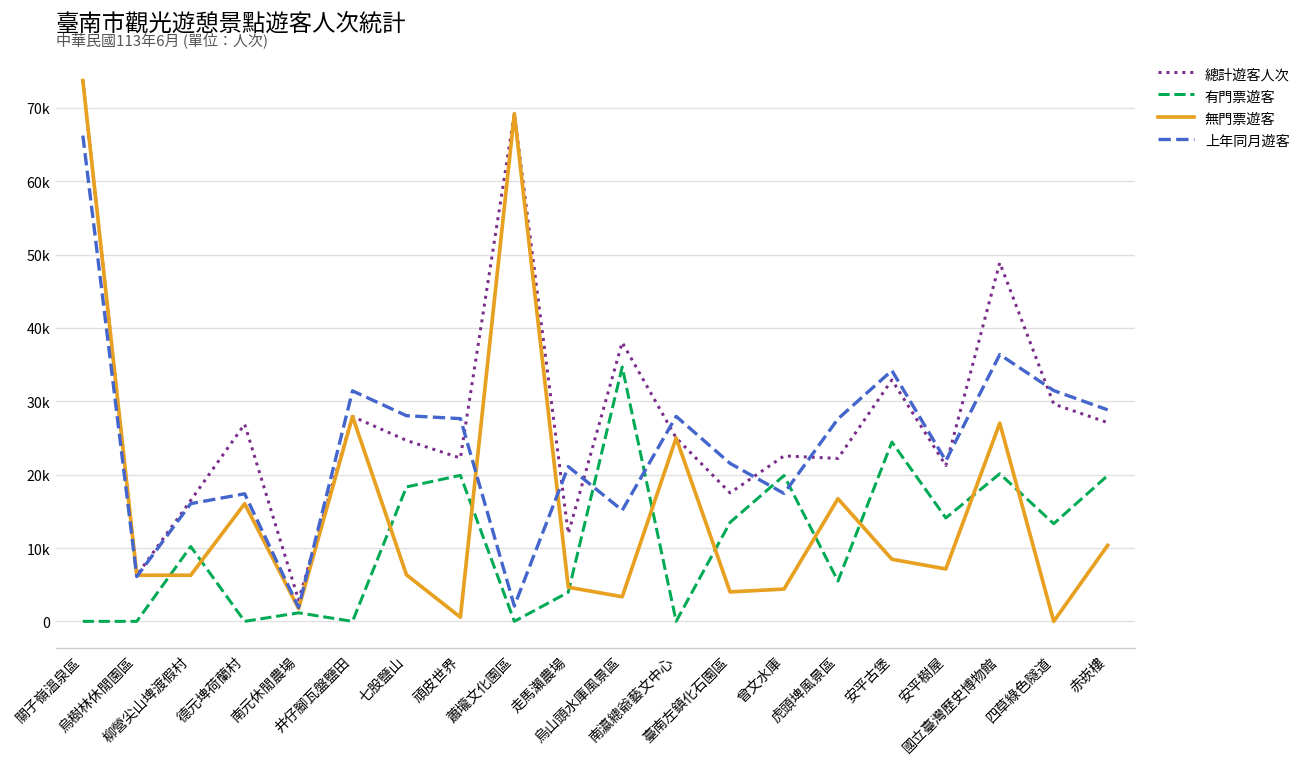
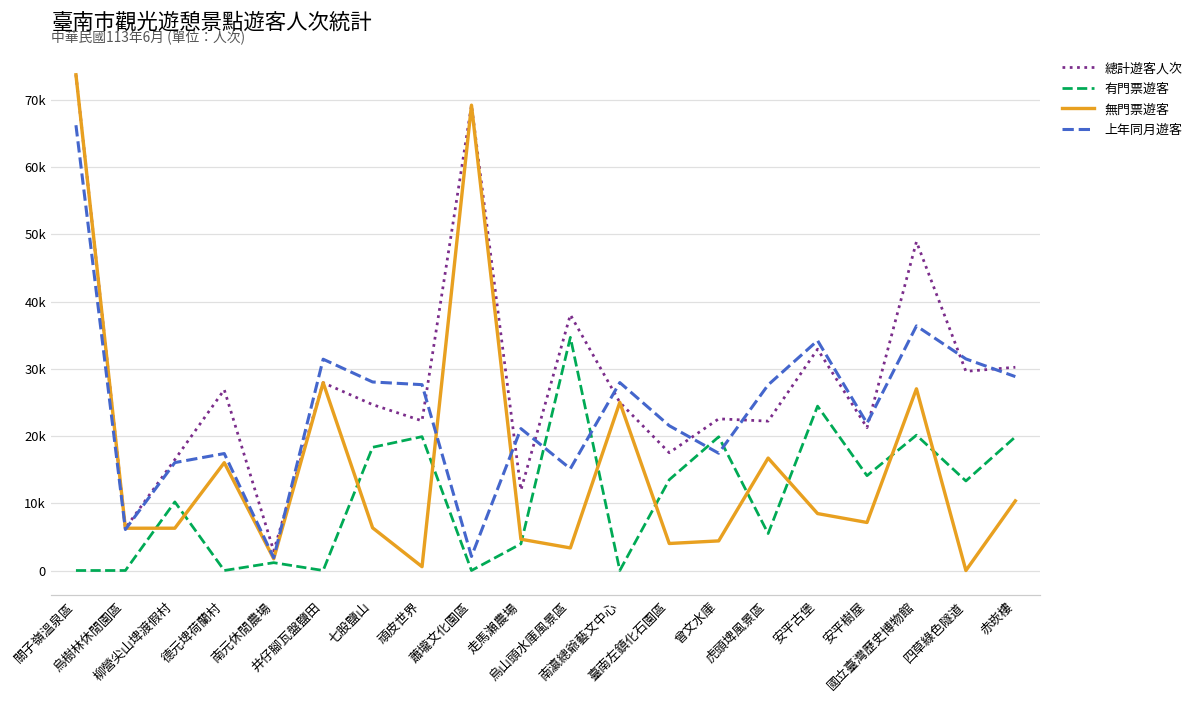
  {
    "總計遊客人次": {
      "柳營尖山埤渡假村": 16000,
      "德元埤荷蘭村": 27000,
      "南元休閒農場": 3000,
      "七股鹽山": 25000,
      "頑皮世界": 22000,
      "走馬瀨農場": 12000,
      "烏山頭水庫風景區": 38000,
      "臺南左鎮化石園區": 18000,
      "曾文水庫": 23000,
      "虎頭埤風景區": 22000,
      "安平古堡": 33000,
      "安平樹屋": 21000,
      "國立臺灣歷史博物館": 49000,
      "四草綠色隧道": 30000,
-     "赤崁樓": 27000
+     "赤崁樓": 30000
    },
    "有門票遊客": {
      "關子嶺溫泉區": 0,
      "烏樹林休閒園區": 0,
      "柳營尖山埤渡假村": 10000,
      "德元埤荷蘭村": 0,
      "南元休閒農場": 1000,
      "井仔腳瓦盤鹽田": 0,
      "七股鹽山": 18000,
      "頑皮世界": 20000,
      "蕭壠文化園區": 0,
      "走馬瀨農場": 4000,
      "烏山頭水庫風景區": 35000,
      "南瀛總爺藝文中心": 0,
      "臺南左鎮化石園區": 13000,
      "曾文水庫": 20000,
      "虎頭埤風景區": 5000,
      "安平古堡": 24000,
      "安平樹屋": 14000,
      "國立臺灣歷史博物館": 20000,
      "四草綠色隧道": 13000,
      "赤崁樓": 20000
    },
    "無門票遊客": {
      "柳營尖山埤渡假村": 6000,
      "德元埤荷蘭村": 16000,
      "七股鹽山": 6000,
      "頑皮世界": 1000,
      "走馬瀨農場": 5000,
      "烏山頭水庫風景區": 3000,
      "臺南左鎮化石園區": 4000,
      "曾文水庫": 4000,
      "虎頭埤風景區": 17000,
      "安平古堡": 8000,
      "安平樹屋": 7000,
      "國立臺灣歷史博物館": 27000,
      "四草綠色隧道": 0,
      "赤崁樓": 10000
    },
    "上年同月遊客": {
      "關子嶺溫泉區": 66000,
      "柳營尖山埤渡假村": 16000,
      "德元埤荷蘭村": 17000,
      "井仔腳瓦盤鹽田": 31000,
      "七股鹽山": 28000,
      "頑皮世界": 28000,
      "蕭壠文化園區": 2000,
      "走馬瀨農場": 21000,
      "烏山頭水庫風景區": 15000,
      "南瀛總爺藝文中心": 28000,
      "臺南左鎮化石園區": 22000,
      "曾文水庫": 17000,
      "虎頭埤風景區": 28000,
      "安平古堡": 34000,
      "安平樹屋": 22000,
      "國立臺灣歷史博物館": 36000,
      "四草綠色隧道": 31000,
      "赤崁樓": 29000
    }
  }
